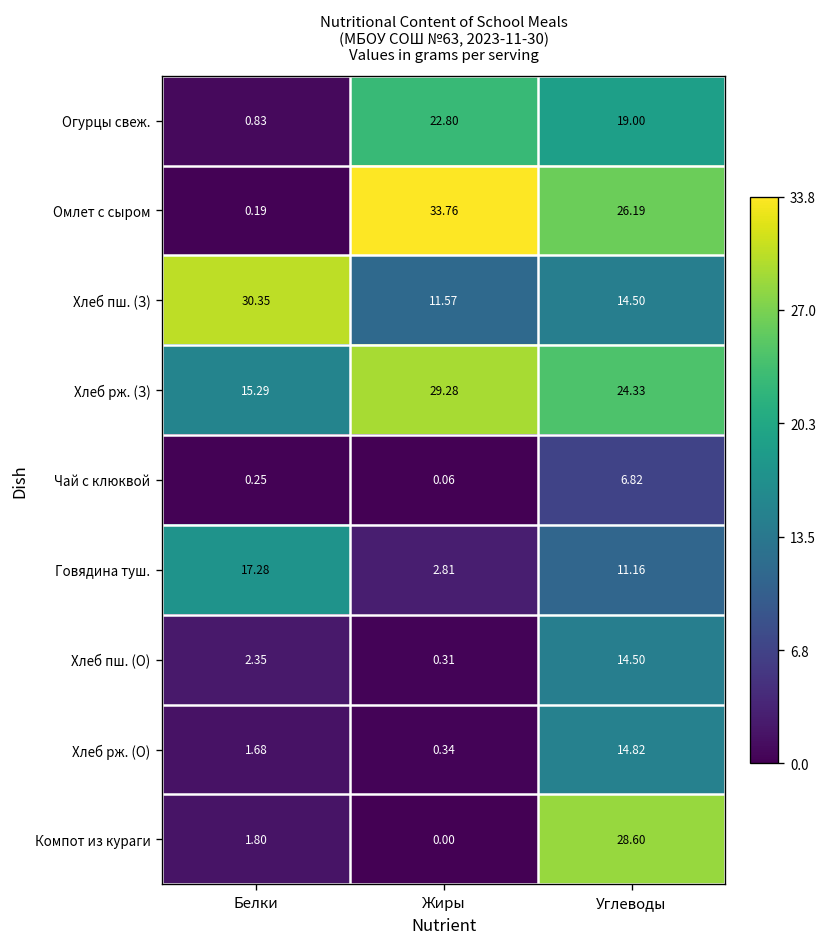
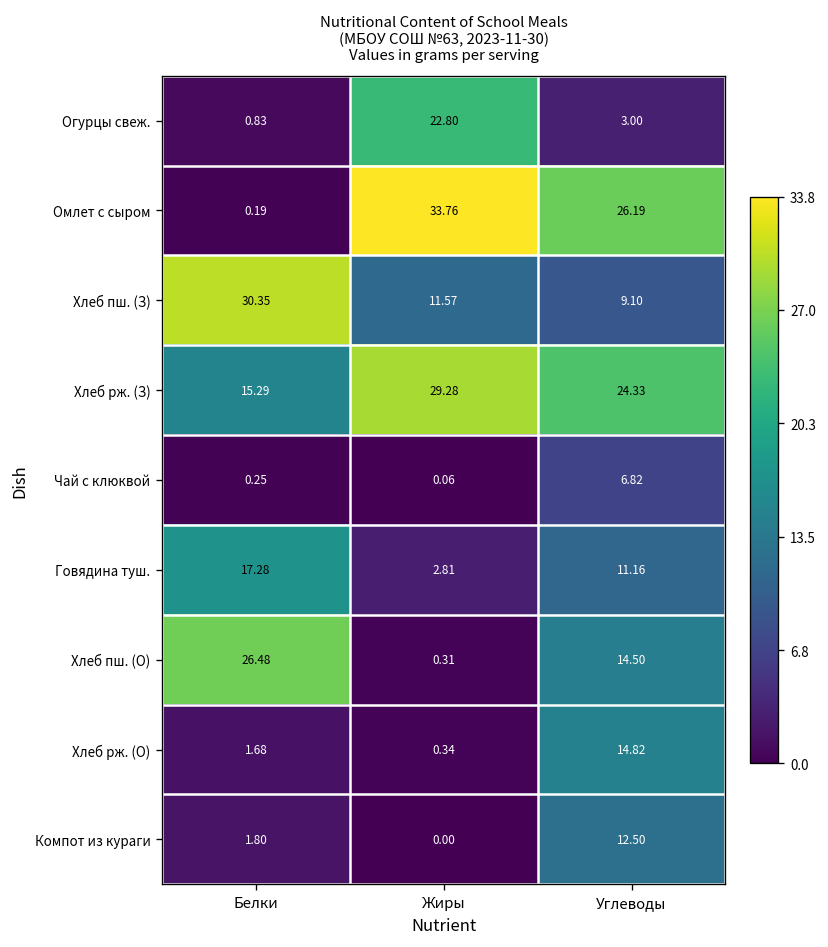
  {
    "Огурцы свеж.": {
      "Белки": 0.83,
      "Жиры": 22.80,
-     "Углеводы": 19.00
+     "Углеводы": 3.00
    },
    "Омлет с сыром": {
      "Белки": 0.19,
      "Жиры": 33.76,
      "Углеводы": 26.19
    },
    "Хлеб пш. (З)": {
      "Белки": 30.35,
      "Жиры": 11.57,
-     "Углеводы": 14.50
+     "Углеводы": 9.10
    },
    "Хлеб рж. (З)": {
      "Белки": 15.29,
      "Жиры": 29.28,
      "Углеводы": 24.33
    },
    "Чай с клюквой": {
      "Белки": 0.25,
      "Жиры": 0.06,
      "Углеводы": 6.82
    },
    "Говядина туш.": {
      "Белки": 17.28,
      "Жиры": 2.81,
      "Углеводы": 11.16
    },
    "Хлеб пш. (О)": {
-     "Белки": 2.35,
+     "Белки": 26.48,
      "Жиры": 0.31,
      "Углеводы": 14.50
    },
    "Хлеб рж. (О)": {
      "Белки": 1.68,
      "Жиры": 0.34,
      "Углеводы": 14.82
    },
    "Компот из кураги": {
      "Белки": 1.80,
      "Жиры": 0.00,
-     "Углеводы": 28.60
+     "Углеводы": 12.50
    }
  }
